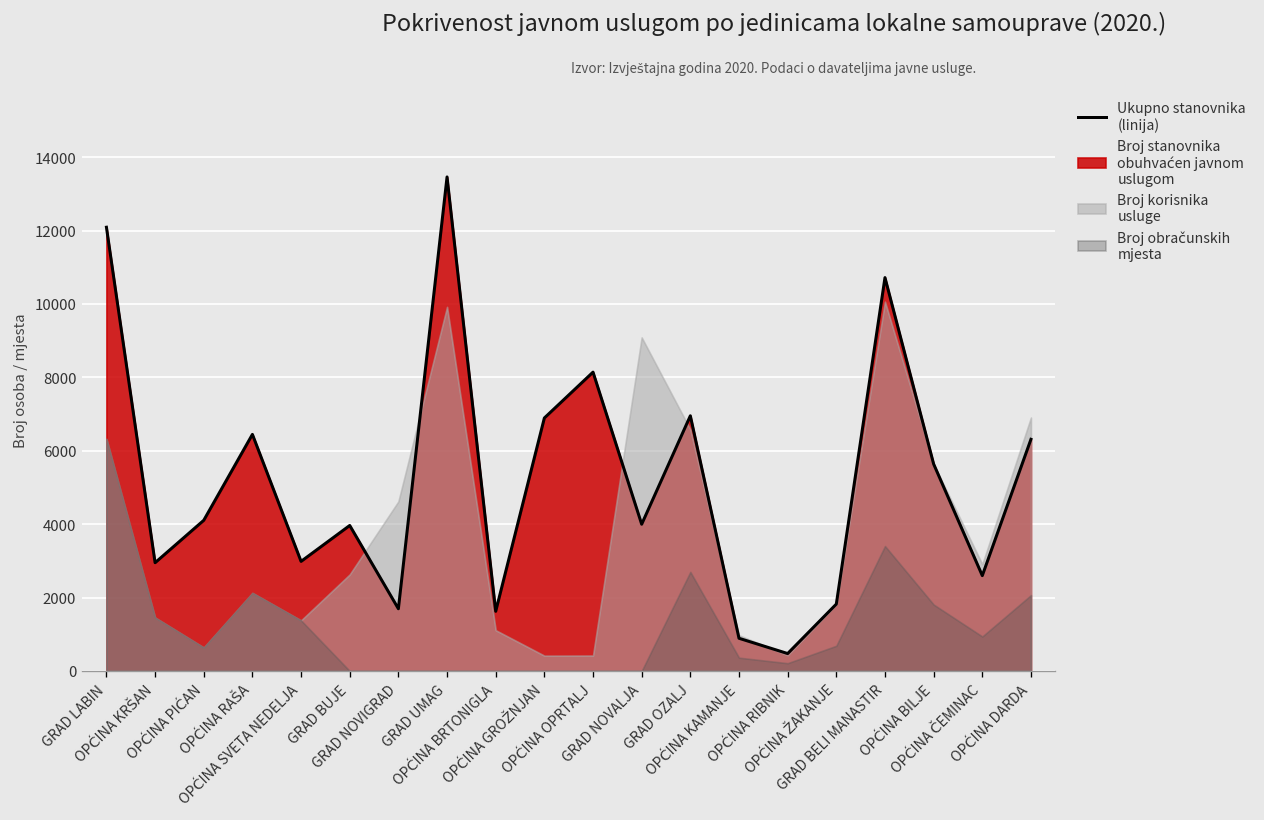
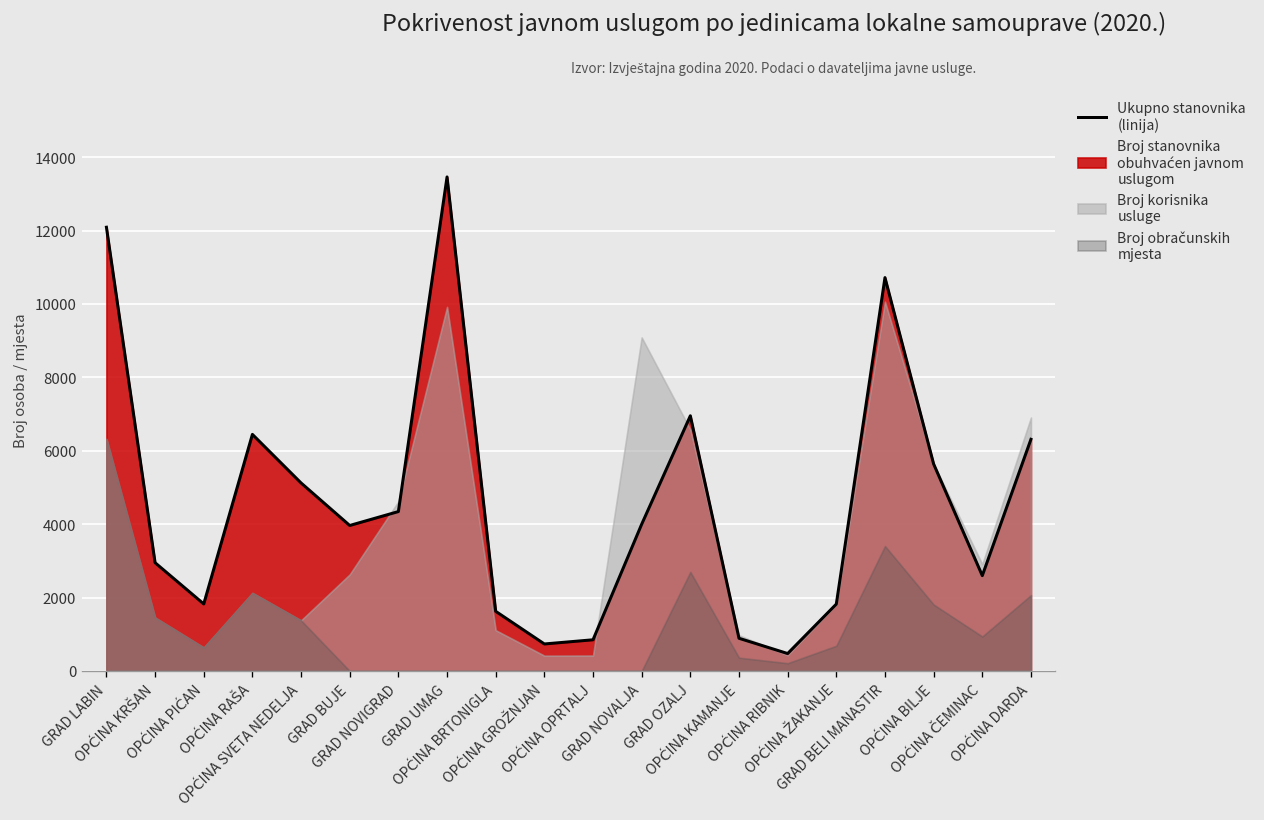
  {
    "Broj stanovnika obuhvaćen javnom uslugom": {
      "GRAD LABIN": 12100,
      "OPĆINA KRŠAN": 3000,
-     "OPĆINA PIĆAN": 4100,
+     "OPĆINA PIĆAN": 1800,
      "OPĆINA RAŠA": 6400,
-     "OPĆINA SVETA NEDELJA": 3000,
+     "OPĆINA SVETA NEDELJA": 5100,
      "GRAD BUJE": 4000,
-     "GRAD NOVIGRAD": 1700,
+     "GRAD NOVIGRAD": 4300,
      "GRAD UMAG": 13500,
      "OPĆINA BRTONIGLA": 1600,
-     "OPĆINA GROŽNJAN": 6900,
-     "OPĆINA OPRTALJ": 8100,
+     "OPĆINA GROŽNJAN": 700,
+     "OPĆINA OPRTALJ": 900,
      "GRAD NOVALJA": 4000,
      "GRAD OZALJ": 7000,
      "OPĆINA KAMANJE": 900,
      "GRAD BELI MANASTIR": 10700,
      "OPĆINA ČEMINAC": 2600,
      "OPĆINA DARDA": 6300
    }
  }
